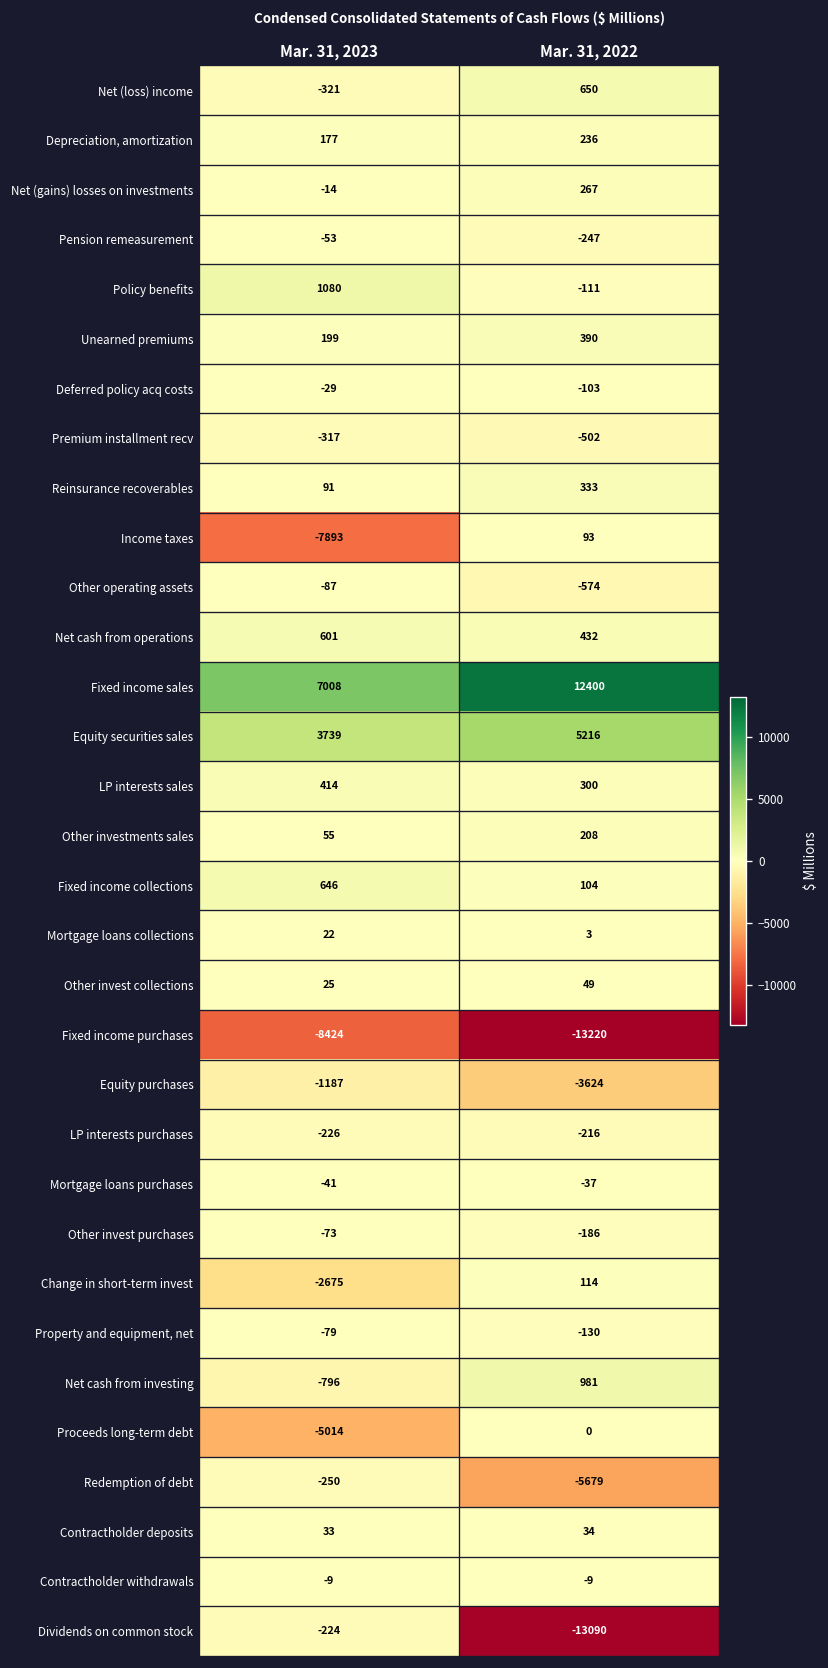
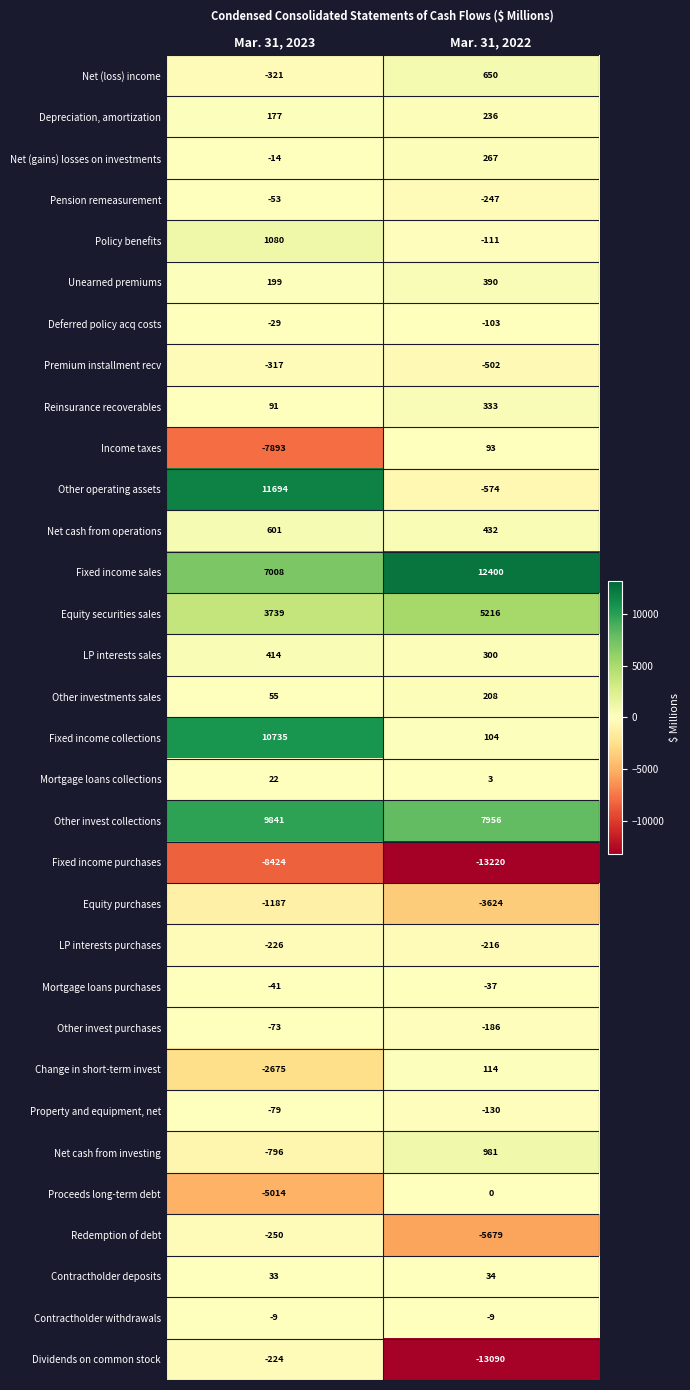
  {
    "Net (loss) income": {
      "Mar. 31, 2023": -321,
      "Mar. 31, 2022": 650
    },
    "Depreciation, amortization": {
      "Mar. 31, 2023": 177,
      "Mar. 31, 2022": 236
    },
    "Net (gains) losses on investments": {
      "Mar. 31, 2023": -14,
      "Mar. 31, 2022": 267
    },
    "Pension remeasurement": {
      "Mar. 31, 2023": -53,
      "Mar. 31, 2022": -247
    },
    "Policy benefits": {
      "Mar. 31, 2023": 1080,
      "Mar. 31, 2022": -111
    },
    "Unearned premiums": {
      "Mar. 31, 2023": 199,
      "Mar. 31, 2022": 390
    },
    "Deferred policy acq costs": {
      "Mar. 31, 2023": -29,
      "Mar. 31, 2022": -103
    },
    "Premium installment recv": {
      "Mar. 31, 2023": -317,
      "Mar. 31, 2022": -502
    },
    "Reinsurance recoverables": {
      "Mar. 31, 2023": 91,
      "Mar. 31, 2022": 333
    },
    "Income taxes": {
      "Mar. 31, 2023": -7893,
      "Mar. 31, 2022": 93
    },
    "Other operating assets": {
-     "Mar. 31, 2023": -87,
+     "Mar. 31, 2023": 11694,
      "Mar. 31, 2022": -574
    },
    "Net cash from operations": {
      "Mar. 31, 2023": 601,
      "Mar. 31, 2022": 432
    },
    "Fixed income sales": {
      "Mar. 31, 2023": 7008,
      "Mar. 31, 2022": 12400
    },
    "Equity securities sales": {
      "Mar. 31, 2023": 3739,
      "Mar. 31, 2022": 5216
    },
    "LP interests sales": {
      "Mar. 31, 2023": 414,
      "Mar. 31, 2022": 300
    },
    "Other investments sales": {
      "Mar. 31, 2023": 55,
      "Mar. 31, 2022": 208
    },
    "Fixed income collections": {
-     "Mar. 31, 2023": 646,
+     "Mar. 31, 2023": 10735,
      "Mar. 31, 2022": 104
    },
    "Mortgage loans collections": {
      "Mar. 31, 2023": 22,
      "Mar. 31, 2022": 3
    },
    "Other invest collections": {
-     "Mar. 31, 2023": 25,
-     "Mar. 31, 2022": 49
+     "Mar. 31, 2023": 9841,
+     "Mar. 31, 2022": 7956
    },
    "Fixed income purchases": {
      "Mar. 31, 2023": -8424,
      "Mar. 31, 2022": -13220
    },
    "Equity purchases": {
      "Mar. 31, 2023": -1187,
      "Mar. 31, 2022": -3624
    },
    "LP interests purchases": {
      "Mar. 31, 2023": -226,
      "Mar. 31, 2022": -216
    },
    "Mortgage loans purchases": {
      "Mar. 31, 2023": -41,
      "Mar. 31, 2022": -37
    },
    "Other invest purchases": {
      "Mar. 31, 2023": -73,
      "Mar. 31, 2022": -186
    },
    "Change in short-term invest": {
      "Mar. 31, 2023": -2675,
      "Mar. 31, 2022": 114
    },
    "Property and equipment, net": {
      "Mar. 31, 2023": -79,
      "Mar. 31, 2022": -130
    },
    "Net cash from investing": {
      "Mar. 31, 2023": -796,
      "Mar. 31, 2022": 981
    },
    "Proceeds long-term debt": {
      "Mar. 31, 2023": -5014,
      "Mar. 31, 2022": 0
    },
    "Redemption of debt": {
      "Mar. 31, 2023": -250,
      "Mar. 31, 2022": -5679
    },
    "Contractholder deposits": {
      "Mar. 31, 2023": 33,
      "Mar. 31, 2022": 34
    },
    "Contractholder withdrawals": {
      "Mar. 31, 2023": -9,
      "Mar. 31, 2022": -9
    },
    "Dividends on common stock": {
      "Mar. 31, 2023": -224,
      "Mar. 31, 2022": -13090
    }
  }
